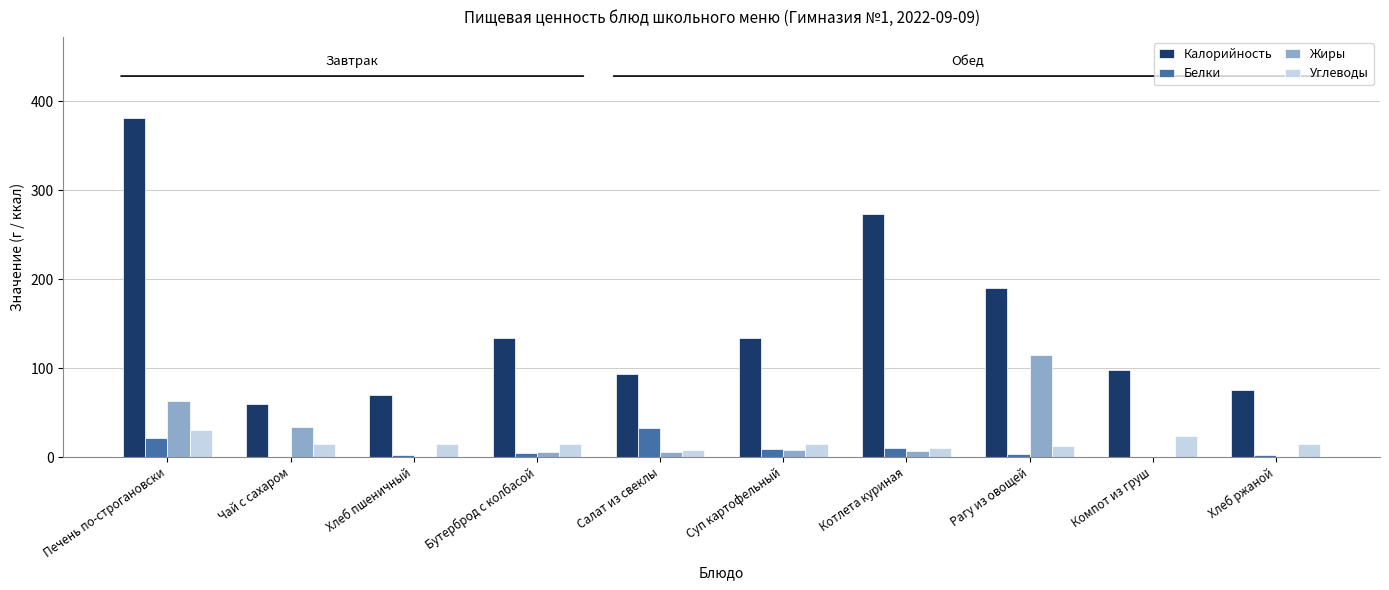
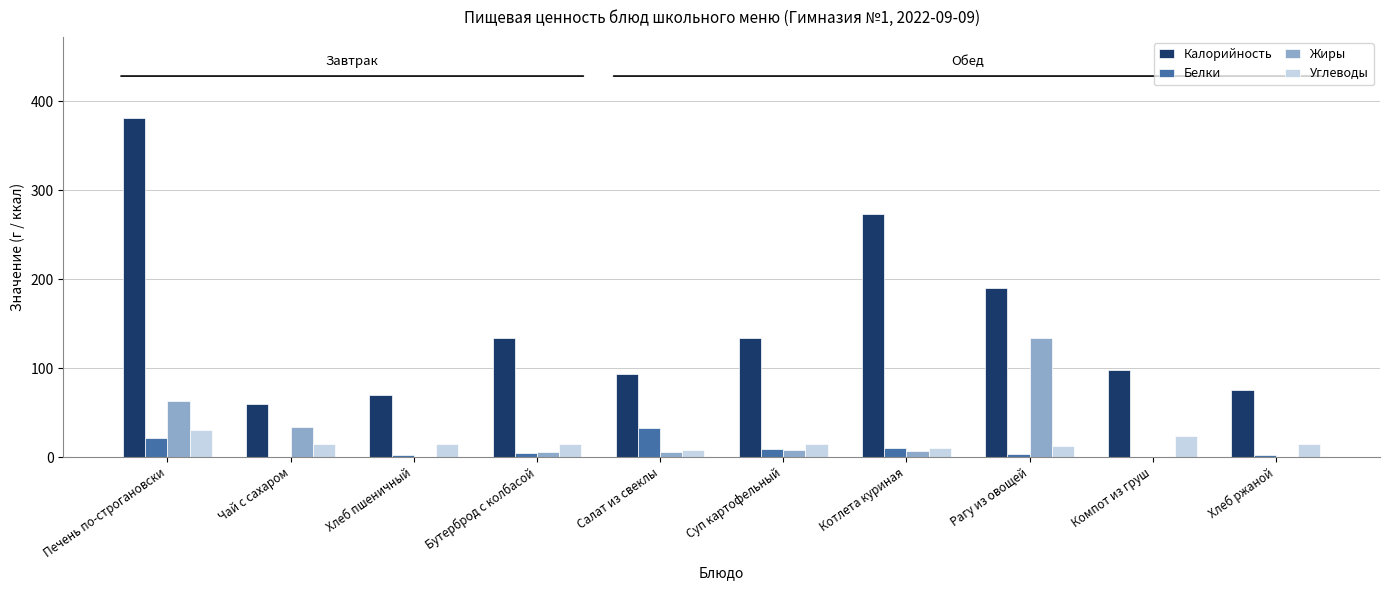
  {
    "Калорийность": {
      "Печень по-строгановски": 380,
      "Чай с сахаром": 60,
      "Хлеб пшеничный": 70,
      "Бутерброд с колбасой": 130,
      "Салат из свеклы": 90,
      "Суп картофельный": 130,
      "Котлета куриная": 270,
      "Рагу из овощей": 190,
      "Компот из груш": 100,
      "Хлеб ржаной": 80
    },
    "Белки": {
      "Печень по-строгановски": 20,
      "Бутерброд с колбасой": 10,
      "Салат из свеклы": 30,
      "Суп картофельный": 10,
      "Котлета куриная": 10,
      "Рагу из овощей": 0
    },
    "Жиры": {
      "Печень по-строгановски": 60,
      "Чай с сахаром": 30,
      "Бутерброд с колбасой": 10,
      "Салат из свеклы": 10,
      "Суп картофельный": 10,
      "Котлета куриная": 10,
-     "Рагу из овощей": 120
+     "Рагу из овощей": 130
    },
    "Углеводы": {
      "Печень по-строгановски": 30,
      "Чай с сахаром": 20,
      "Хлеб пшеничный": 10,
      "Бутерброд с колбасой": 20,
      "Салат из свеклы": 10,
      "Суп картофельный": 20,
      "Котлета куриная": 10,
      "Рагу из овощей": 10,
      "Компот из груш": 20,
      "Хлеб ржаной": 20
    }
  }
